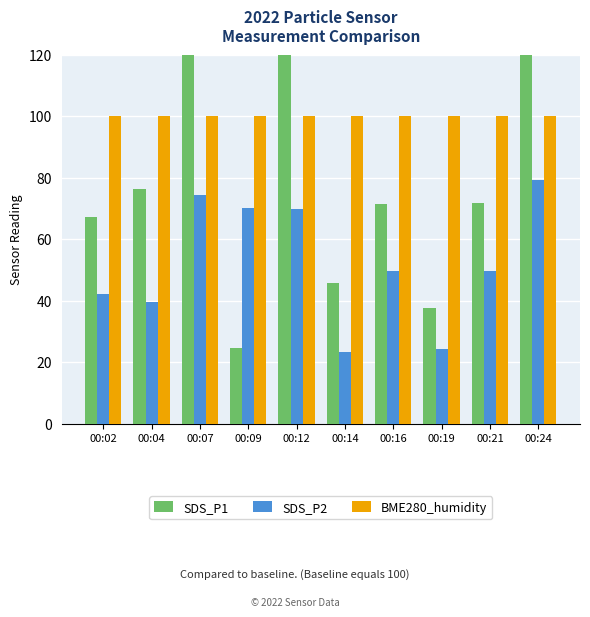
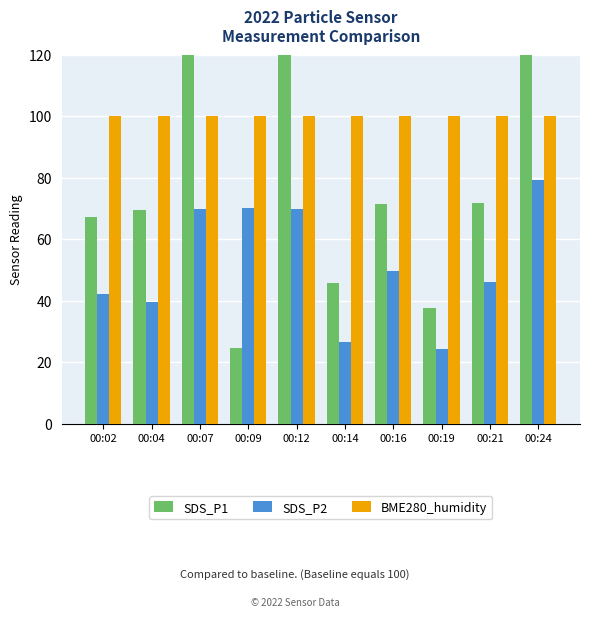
  {
    "SDS_P1": {
      "00:02": 67,
-     "00:04": 76,
+     "00:04": 70,
      "00:09": 25,
      "00:14": 46,
      "00:16": 72,
      "00:19": 38,
      "00:21": 72
    },
    "SDS_P2": {
      "00:02": 42,
      "00:04": 40,
-     "00:07": 74,
+     "00:07": 70,
      "00:09": 70,
      "00:12": 70,
-     "00:14": 23,
+     "00:14": 27,
      "00:16": 50,
      "00:19": 24,
-     "00:21": 50,
+     "00:21": 46,
      "00:24": 79
    },
    "BME280_humidity": {
      "00:02": 100,
      "00:04": 100,
      "00:07": 100,
      "00:09": 100,
      "00:12": 100,
      "00:14": 100,
      "00:16": 100,
      "00:19": 100,
      "00:21": 100,
      "00:24": 100
    }
  }
